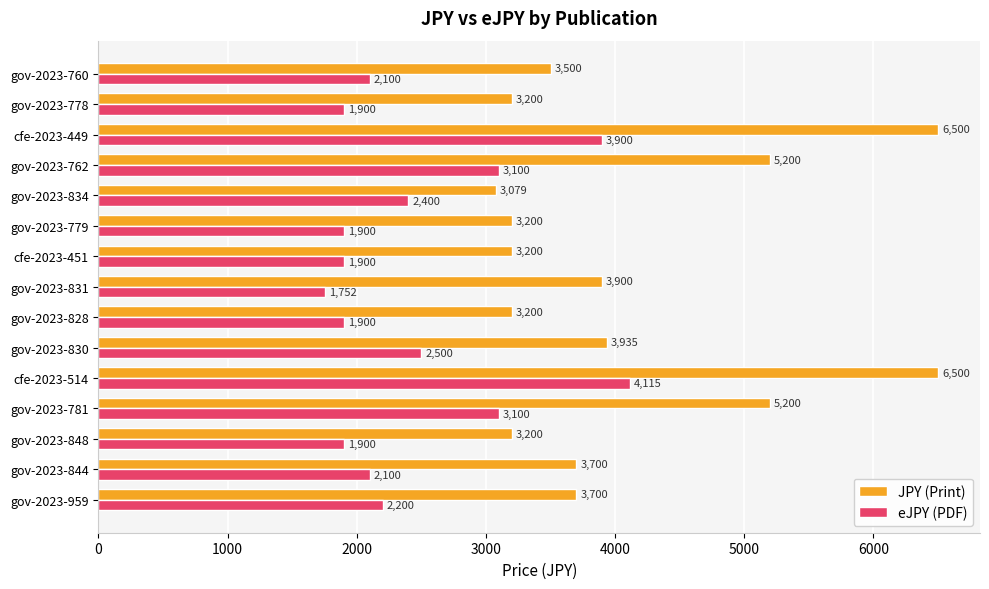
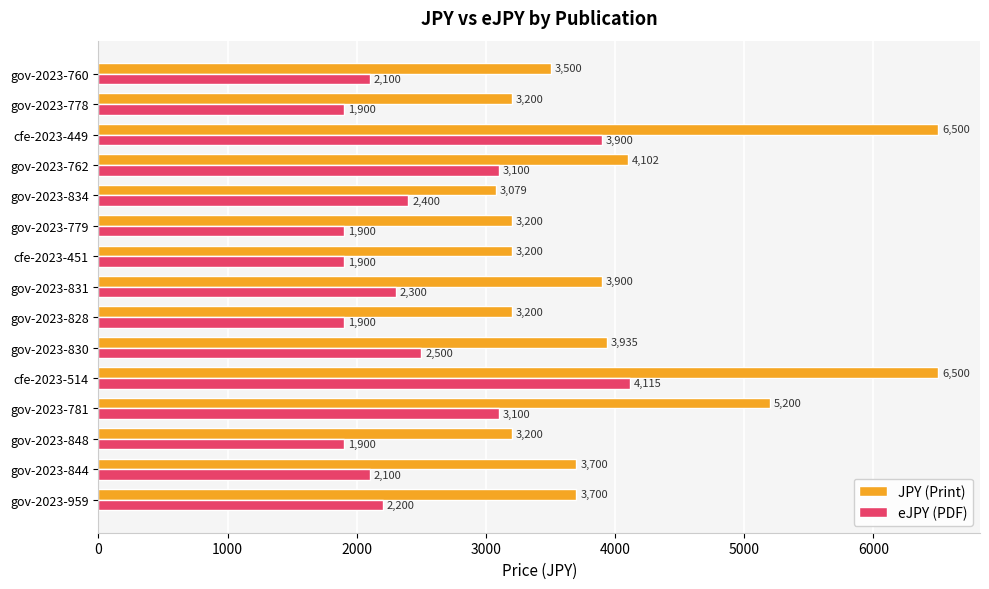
  {
    "JPY (Print)": {
      "gov-2023-760": "3,500",
      "gov-2023-778": "3,200",
      "cfe-2023-449": "6,500",
-     "gov-2023-762": "5,200",
+     "gov-2023-762": "4,102",
      "gov-2023-834": "3,079",
      "gov-2023-779": "3,200",
      "cfe-2023-451": "3,200",
      "gov-2023-831": "3,900",
      "gov-2023-828": "3,200",
      "gov-2023-830": "3,935",
      "cfe-2023-514": "6,500",
      "gov-2023-781": "5,200",
      "gov-2023-848": "3,200",
      "gov-2023-844": "3,700",
      "gov-2023-959": "3,700"
    },
    "eJPY (PDF)": {
      "gov-2023-760": "2,100",
      "gov-2023-778": "1,900",
      "cfe-2023-449": "3,900",
      "gov-2023-762": "3,100",
      "gov-2023-834": "2,400",
      "gov-2023-779": "1,900",
      "cfe-2023-451": "1,900",
-     "gov-2023-831": "1,752",
+     "gov-2023-831": "2,300",
      "gov-2023-828": "1,900",
      "gov-2023-830": "2,500",
      "cfe-2023-514": "4,115",
      "gov-2023-781": "3,100",
      "gov-2023-848": "1,900",
      "gov-2023-844": "2,100",
      "gov-2023-959": "2,200"
    }
  }
